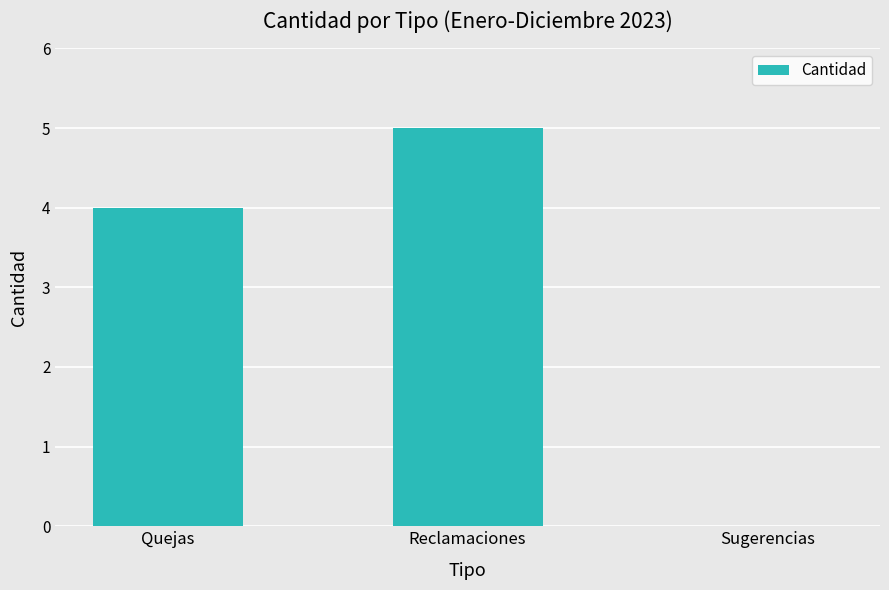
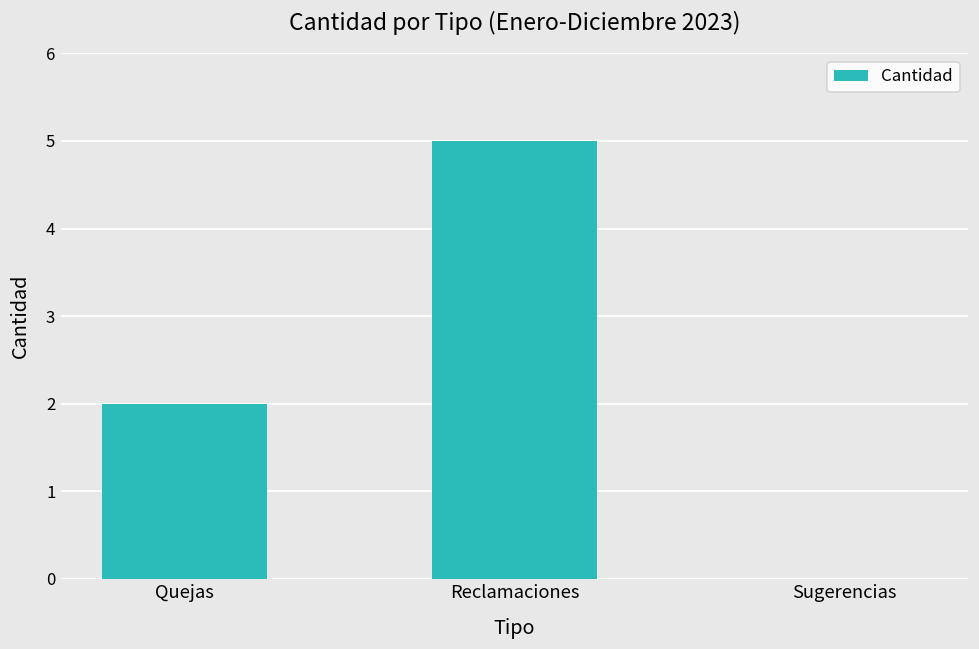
  {
-   "Quejas": 4,
+   "Quejas": 2,
    "Reclamaciones": 5,
    "Sugerencias": 0
  }
